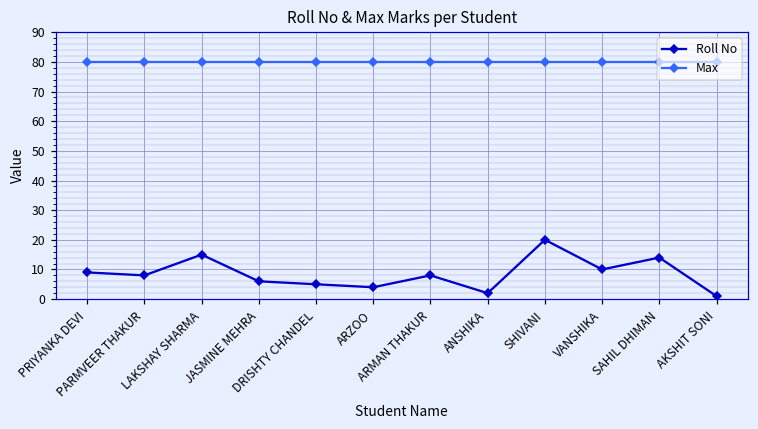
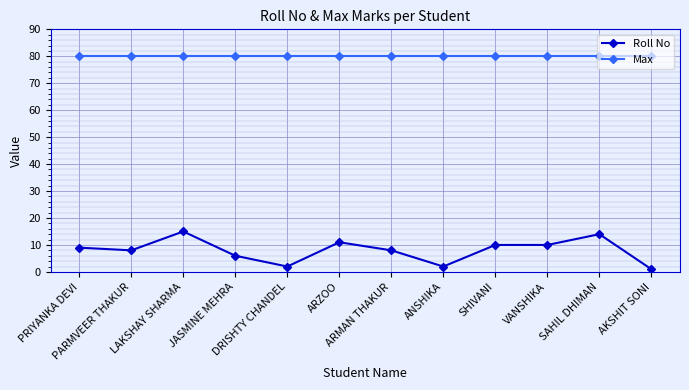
  {
    "Roll No": {
      "PRIYANKA DEVI": 9,
      "PARMVEER THAKUR": 8,
      "LAKSHAY SHARMA": 15,
      "JASMINE MEHRA": 6,
-     "DRISHTY CHANDEL": 5,
-     "ARZOO": 4,
+     "DRISHTY CHANDEL": 2,
+     "ARZOO": 11,
      "ARMAN THAKUR": 8,
      "ANSHIKA": 2,
-     "SHIVANI": 20,
+     "SHIVANI": 10,
      "VANSHIKA": 10,
      "SAHIL DHIMAN": 14,
      "AKSHIT SONI": 1
    },
    "Max": {
      "PRIYANKA DEVI": 80,
      "PARMVEER THAKUR": 80,
      "LAKSHAY SHARMA": 80,
      "JASMINE MEHRA": 80,
      "DRISHTY CHANDEL": 80,
      "ARZOO": 80,
      "ARMAN THAKUR": 80,
      "ANSHIKA": 80,
      "SHIVANI": 80,
      "VANSHIKA": 80
    }
  }
